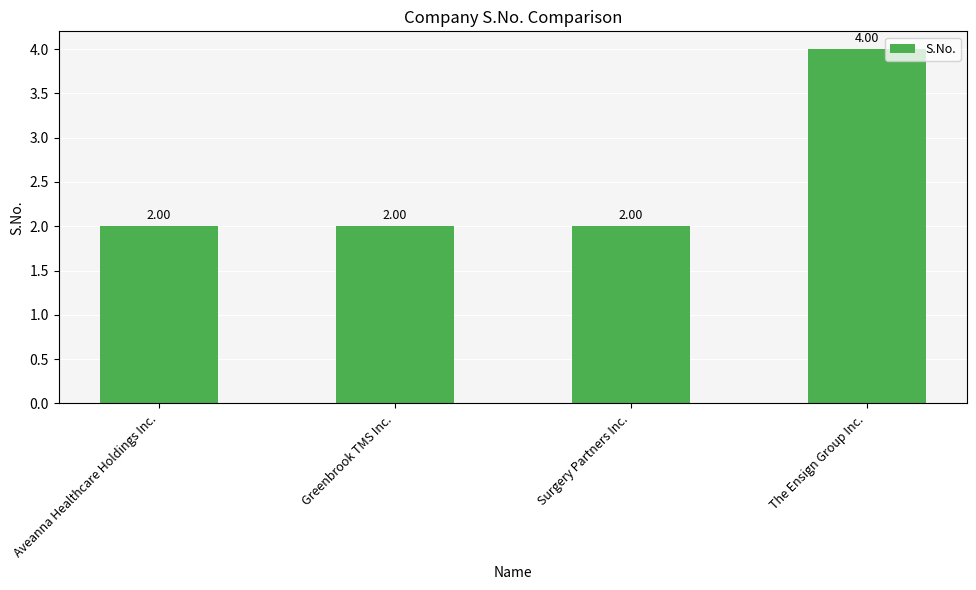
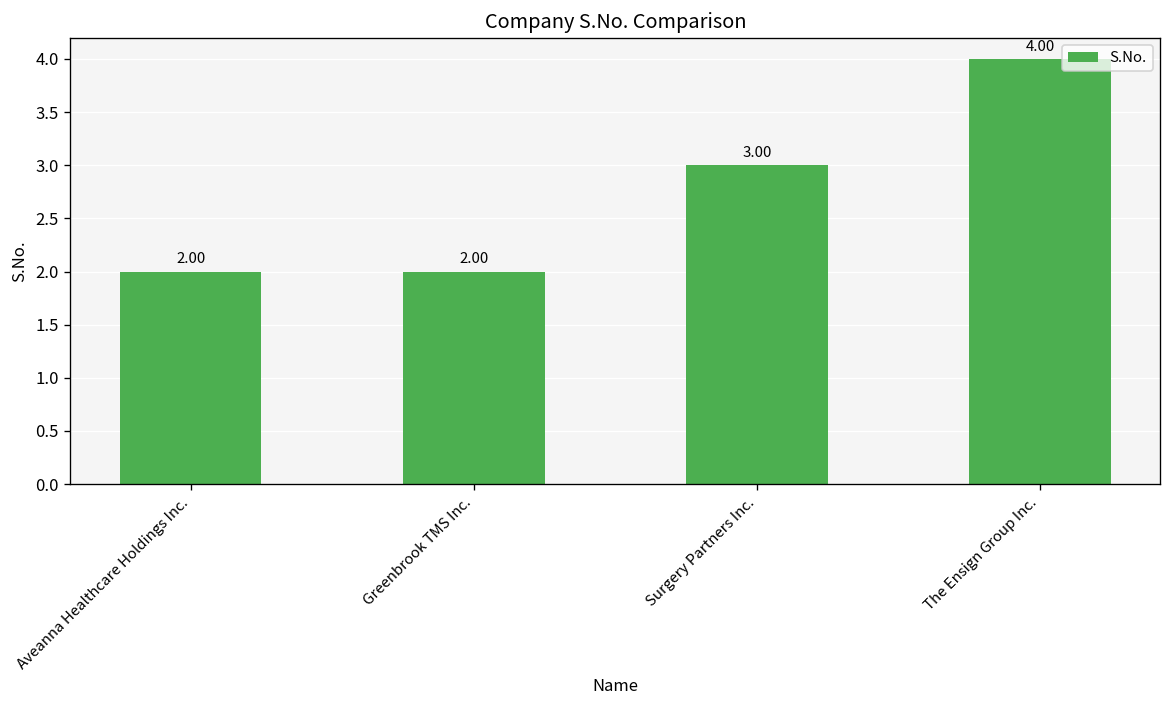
  {
    "Aveanna Healthcare Holdings Inc.": 2.00,
    "Greenbrook TMS Inc.": 2.00,
-   "Surgery Partners Inc.": 2.00,
+   "Surgery Partners Inc.": 3.00,
    "The Ensign Group Inc.": 4.00
  }
